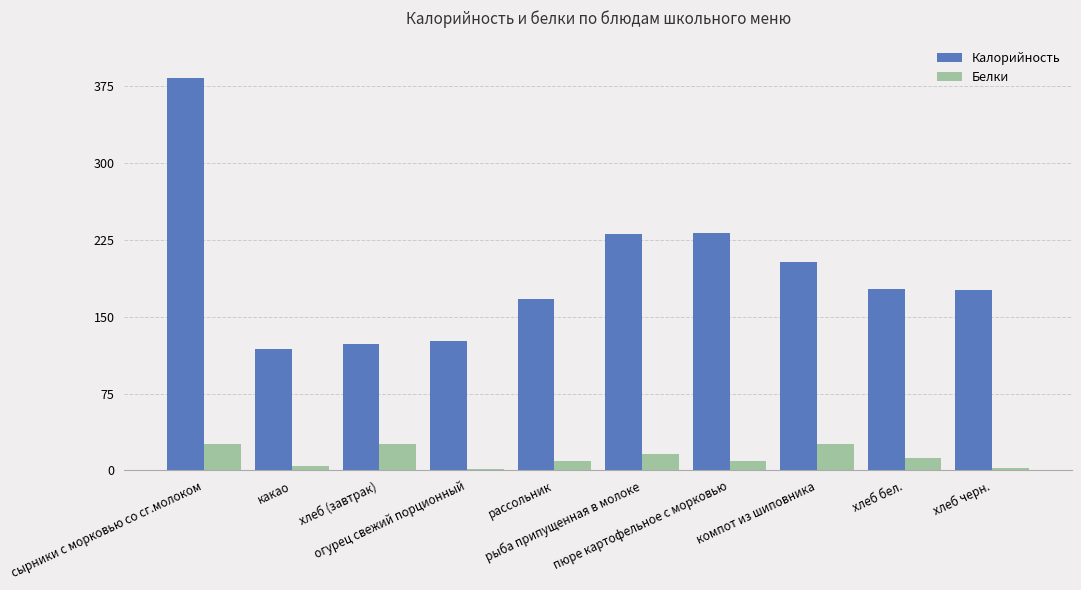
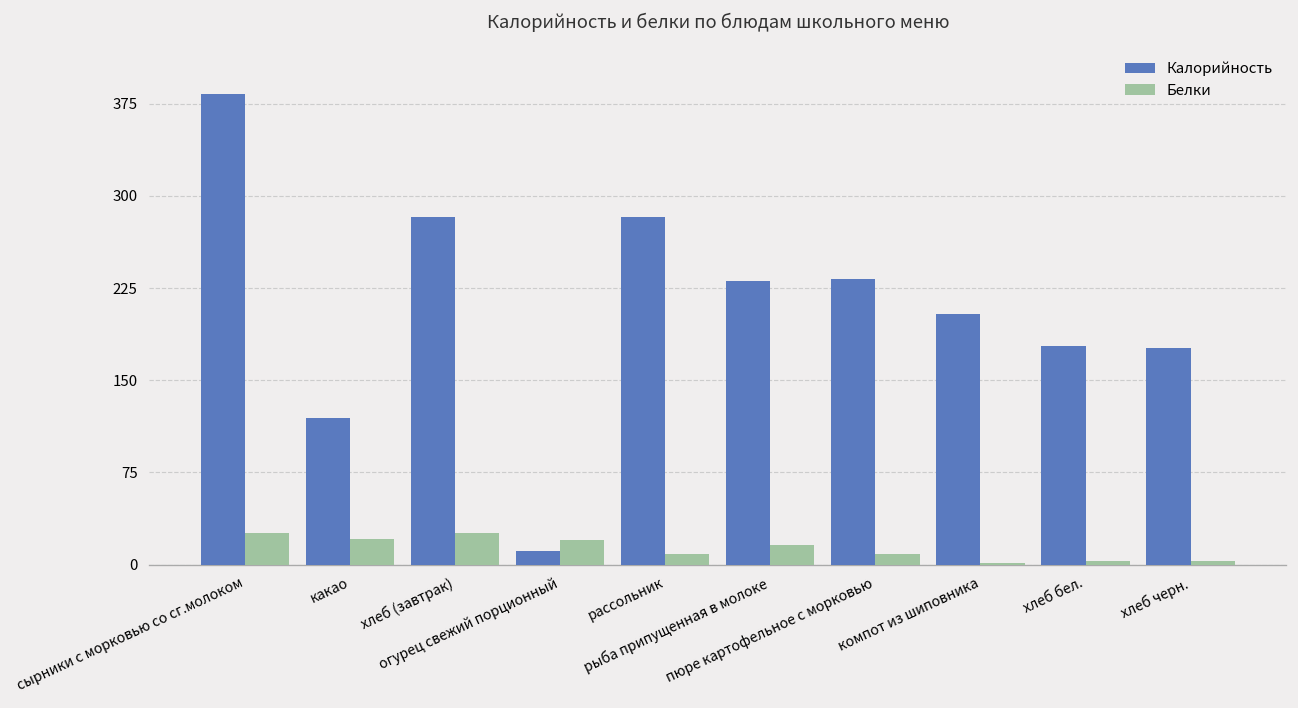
  {
    "Калорийность": {
      "сырники с морковью со сг.молоком": 383,
      "какао": 119,
-     "хлеб (завтрак)": 124,
-     "огурец свежий порционный": 126,
-     "рассольник": 167,
+     "хлеб (завтрак)": 283,
+     "огурец свежий порционный": 11,
+     "рассольник": 283,
      "рыба припущенная в молоке": 231,
      "пюре картофельное с морковью": 232,
      "компот из шиповника": 204,
      "хлеб бел.": 178,
      "хлеб черн.": 176
    },
    "Белки": {
      "сырники с морковью со сг.молоком": 26,
-     "какао": 4,
+     "какао": 21,
      "хлеб (завтрак)": 26,
-     "огурец свежий порционный": 1,
+     "огурец свежий порционный": 20,
      "рассольник": 9,
      "рыба припущенная в молоке": 16,
      "пюре картофельное с морковью": 9,
-     "компот из шиповника": 26,
-     "хлеб бел.": 12,
+     "компот из шиповника": 1,
+     "хлеб бел.": 3,
      "хлеб черн.": 3
    }
  }
